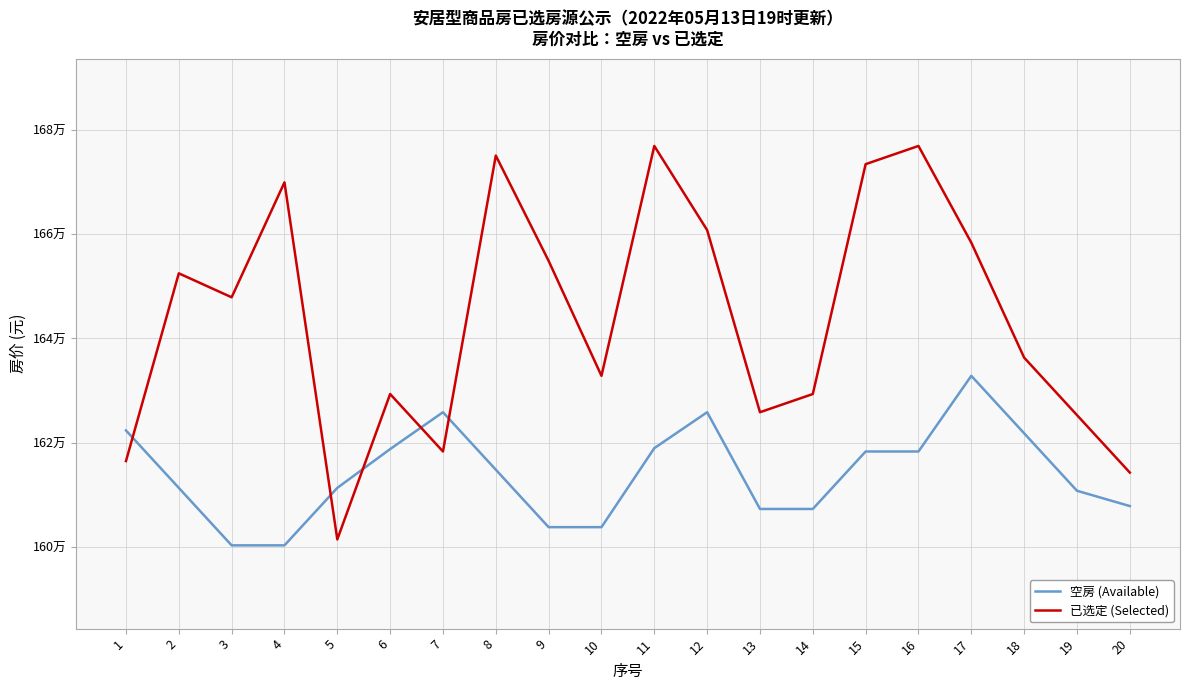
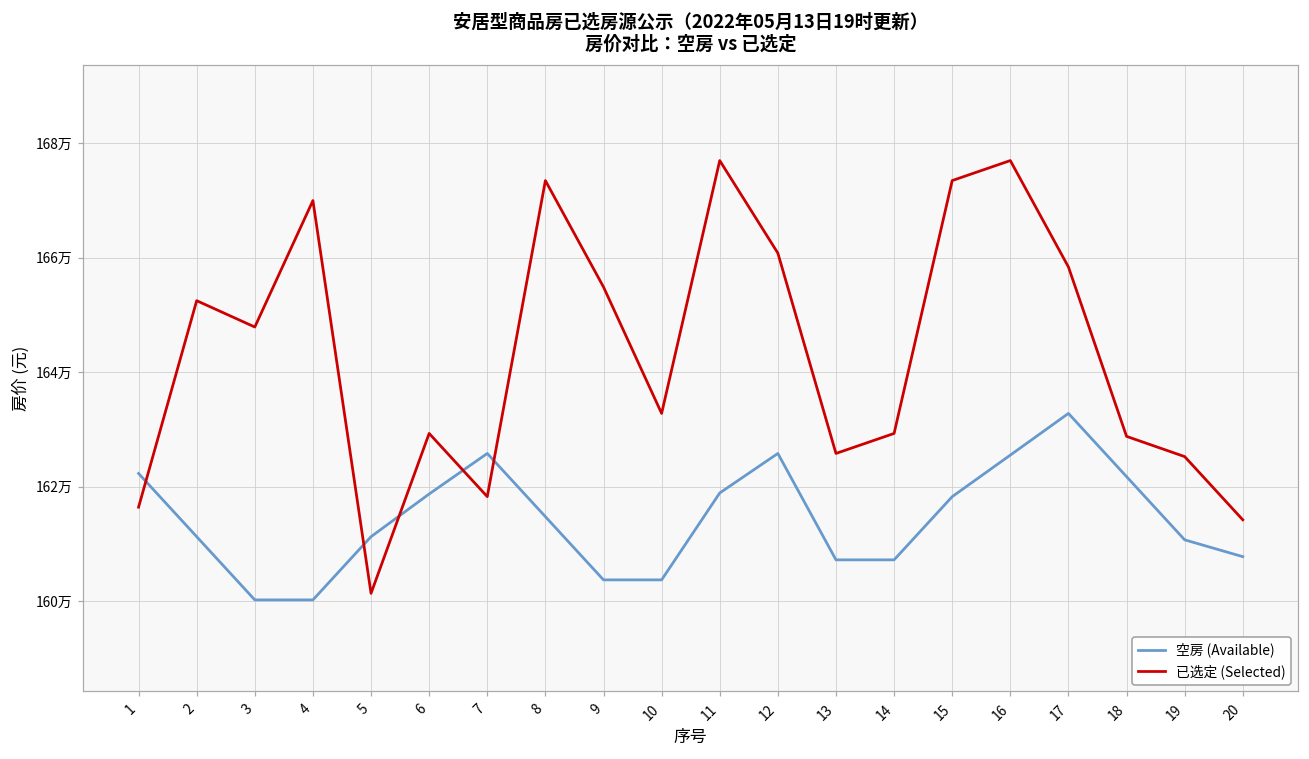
  {
    "空房 (Available)": {
      "1": "162.2万",
      "2": "161.1万",
      "3": "160.0万",
      "4": "160.0万",
      "5": "161.1万",
      "6": "161.9万",
      "7": "162.6万",
      "8": "161.5万",
      "9": "160.4万",
      "10": "160.4万",
      "11": "161.9万",
      "12": "162.6万",
      "13": "160.7万",
      "14": "160.7万",
      "15": "161.8万",
-     "16": "161.8万",
+     "16": "162.6万",
      "17": "163.3万",
      "18": "162.2万",
      "19": "161.1万",
      "20": "160.8万"
    },
    "已选定 (Selected)": {
      "1": "161.6万",
      "2": "165.3万",
      "3": "164.8万",
      "4": "167.0万",
      "5": "160.1万",
      "6": "162.9万",
      "7": "161.8万",
-     "8": "167.5万",
+     "8": "167.3万",
      "9": "165.5万",
      "10": "163.3万",
      "11": "167.7万",
      "12": "166.1万",
      "13": "162.6万",
      "14": "162.9万",
      "15": "167.3万",
      "16": "167.7万",
      "17": "165.8万",
-     "18": "163.6万",
+     "18": "162.9万",
      "19": "162.5万",
      "20": "161.4万"
    }
  }
